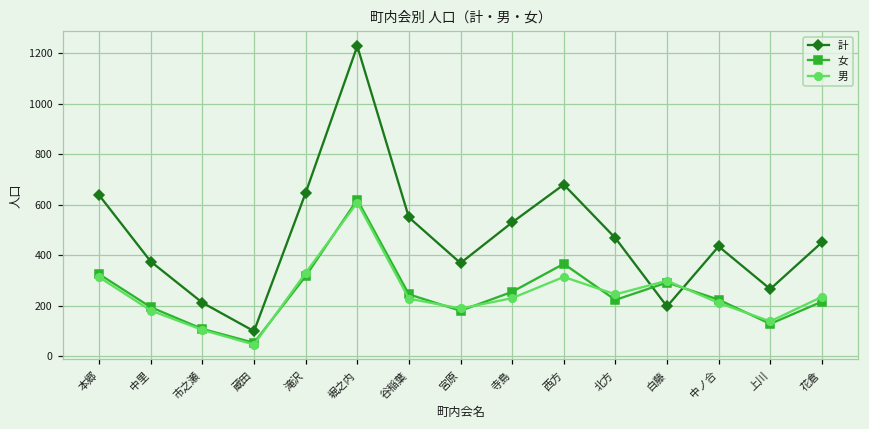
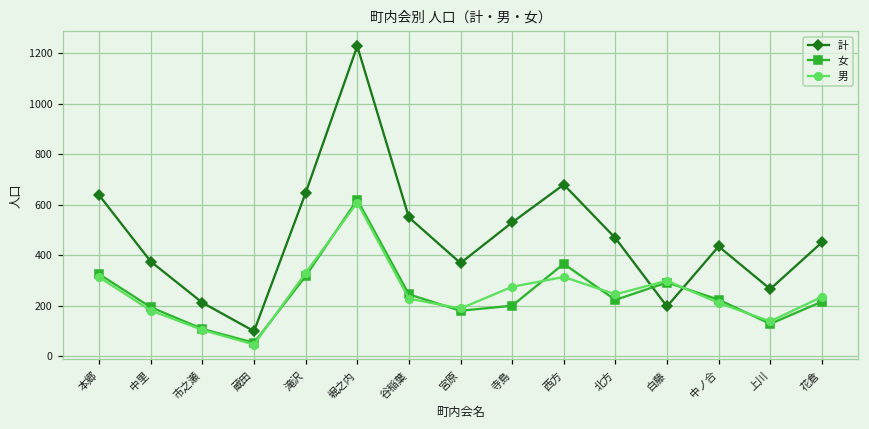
  {
    "計": {
      "本郷": 640,
      "中里": 380,
      "市之瀬": 210,
      "蔵田": 100,
      "滝沢": 650,
      "堀之内": 1230,
      "谷稲葉": 550,
      "宮原": 370,
      "寺島": 530,
      "西方": 680,
      "北方": 470,
      "白藤": 200,
      "中ノ合": 440,
      "上川": 270,
      "花倉": 450
    },
    "女": {
      "本郷": 330,
      "中里": 190,
      "滝沢": 320,
      "谷稲葉": 250,
-     "寺島": 260,
+     "寺島": 200,
      "西方": 370,
      "北方": 220,
      "中ノ合": 220,
      "花倉": 220
    },
    "男": {
      "本郷": 310,
      "中里": 180,
      "滝沢": 330,
      "谷稲葉": 230,
-     "寺島": 230,
+     "寺島": 280,
      "西方": 310,
      "北方": 250,
      "中ノ合": 210,
      "花倉": 240
    }
  }
